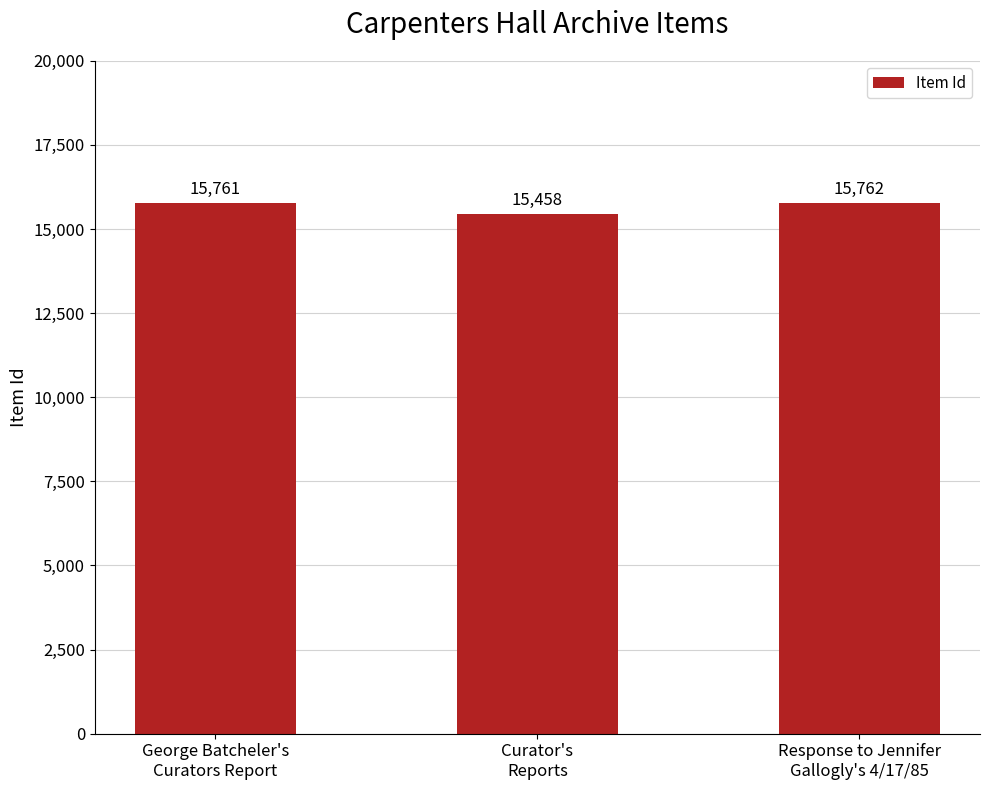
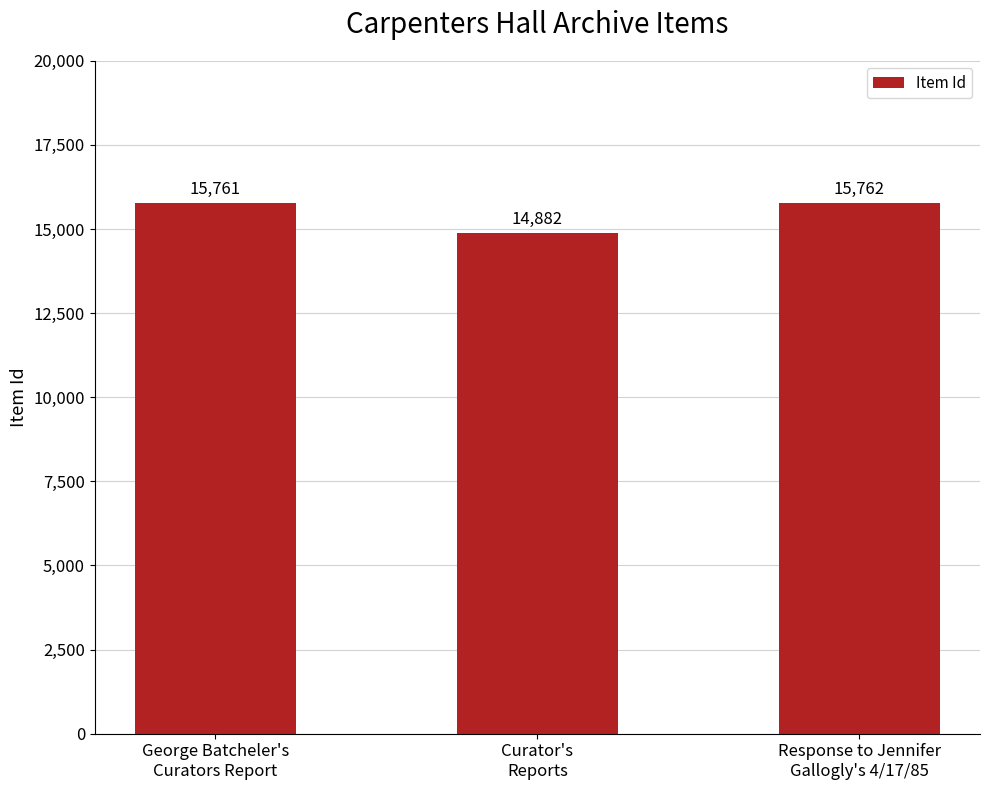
  {
    "George Batcheler's Curators Report": "15,761",
-   "Curator's Reports": "15,458",
+   "Curator's Reports": "14,882",
    "Response to Jennifer Gallogly's 4/17/85": "15,762"
  }
